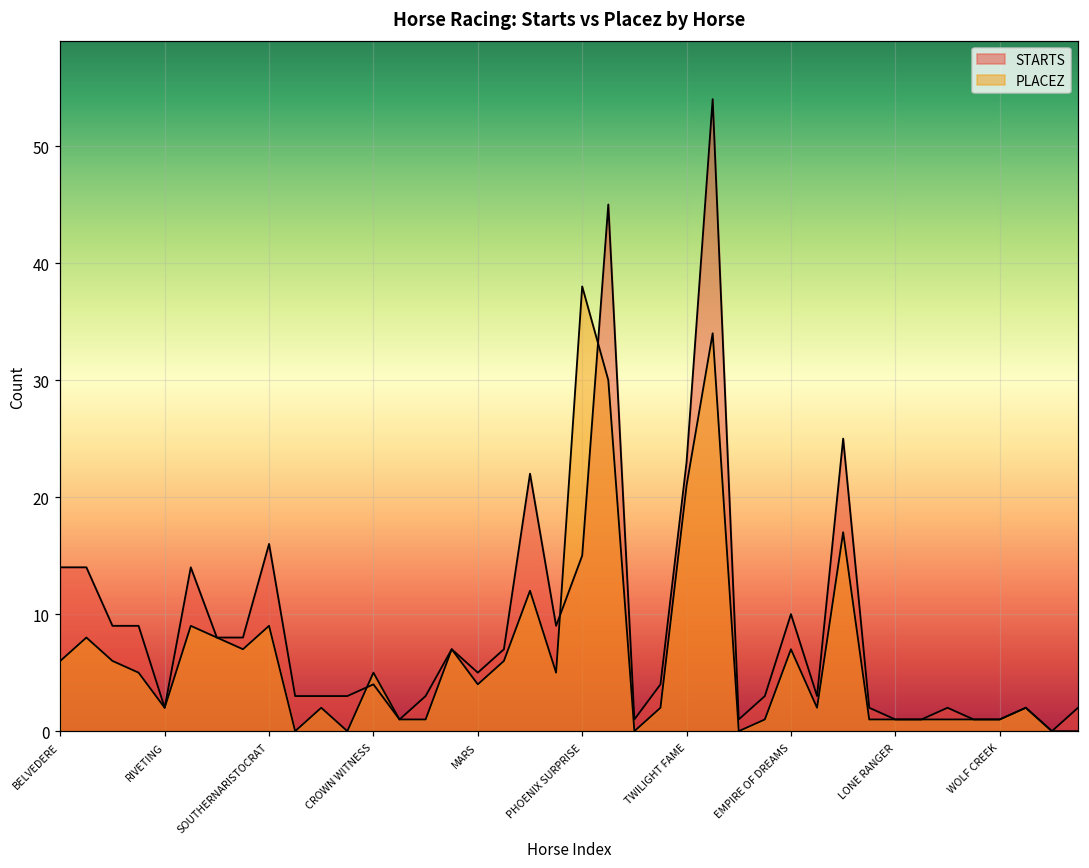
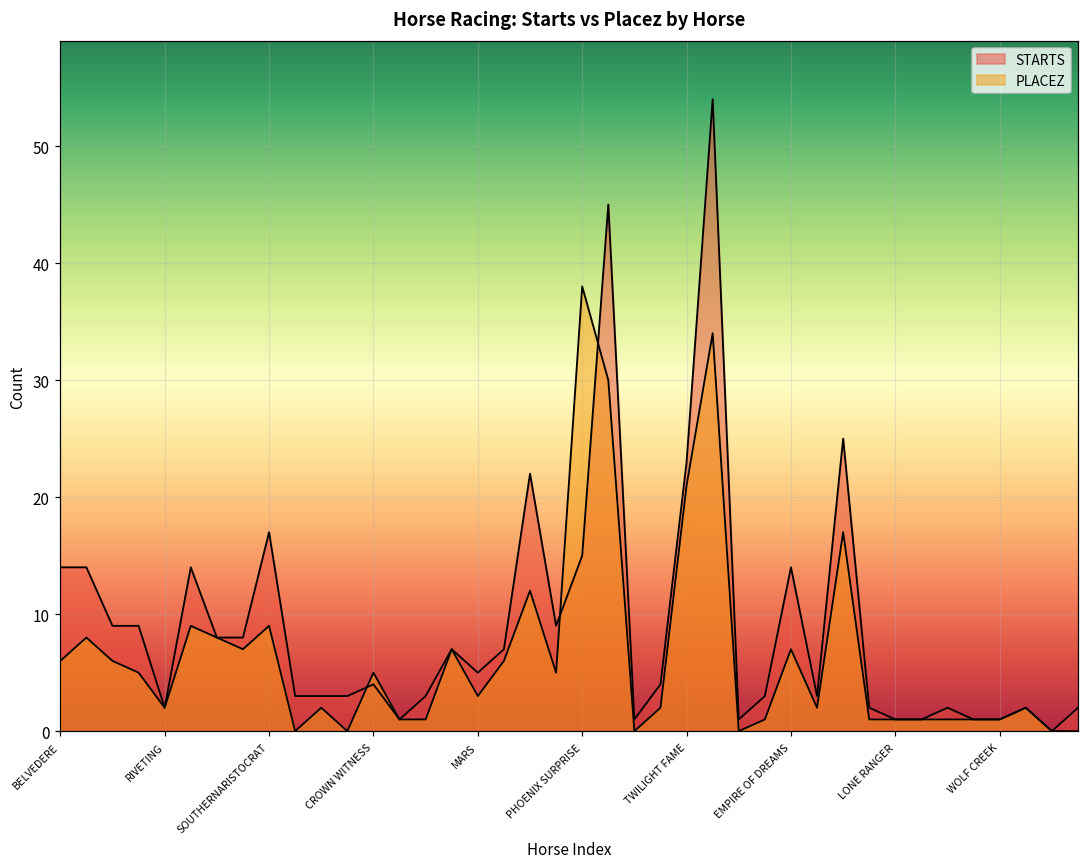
  {
    "STARTS": {
      "BELVEDERE": 14,
-     "SOUTHERNARISTOCRAT": 16,
+     "SOUTHERNARISTOCRAT": 17,
      "CROWN WITNESS": 4,
      "MARS": 5,
      "PHOENIX SURPRISE": 15,
      "TWILIGHT FAME": 23,
-     "EMPIRE OF DREAMS": 10
+     "EMPIRE OF DREAMS": 14
    },
    "PLACEZ": {
      "BELVEDERE": 6,
      "SOUTHERNARISTOCRAT": 9,
      "CROWN WITNESS": 5,
-     "MARS": 4,
+     "MARS": 3,
      "PHOENIX SURPRISE": 38,
      "TWILIGHT FAME": 21,
      "EMPIRE OF DREAMS": 7
    }
  }
